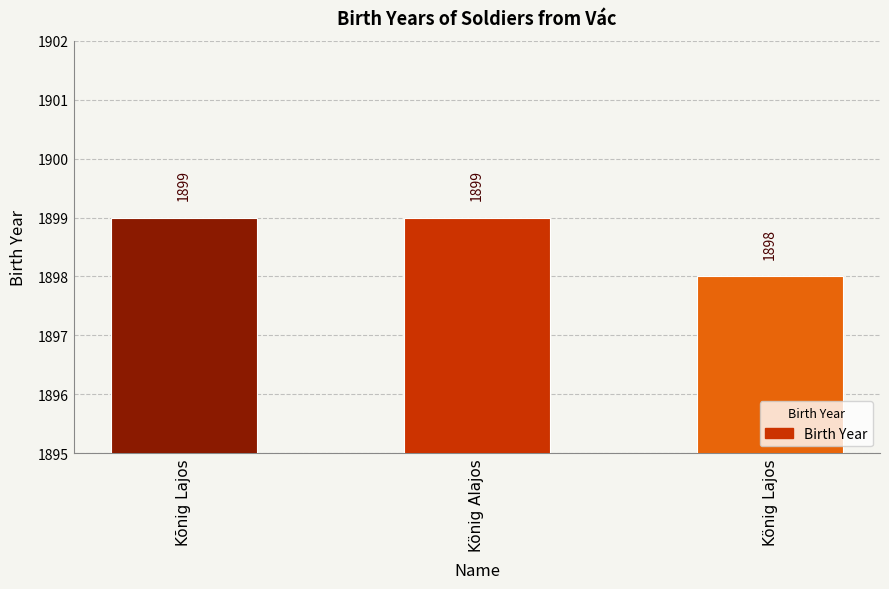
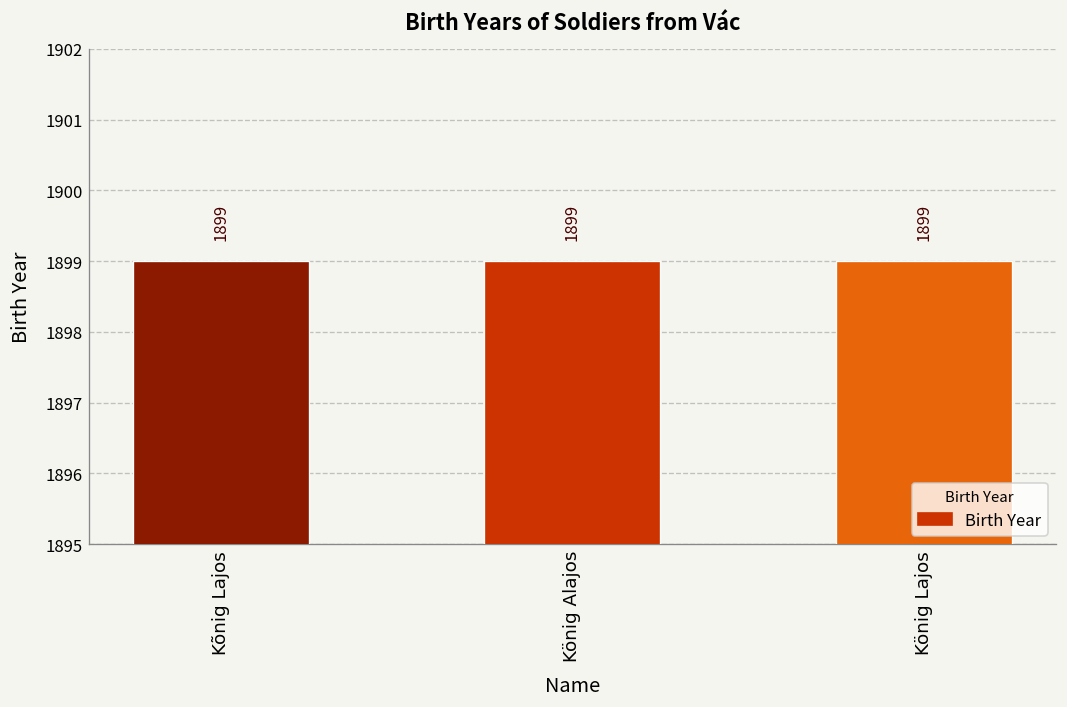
  {
    "Kõnig Lajos": 1899,
    "König Alajos": 1899,
-   "König Lajos": 1898
+   "König Lajos": 1899
  }
